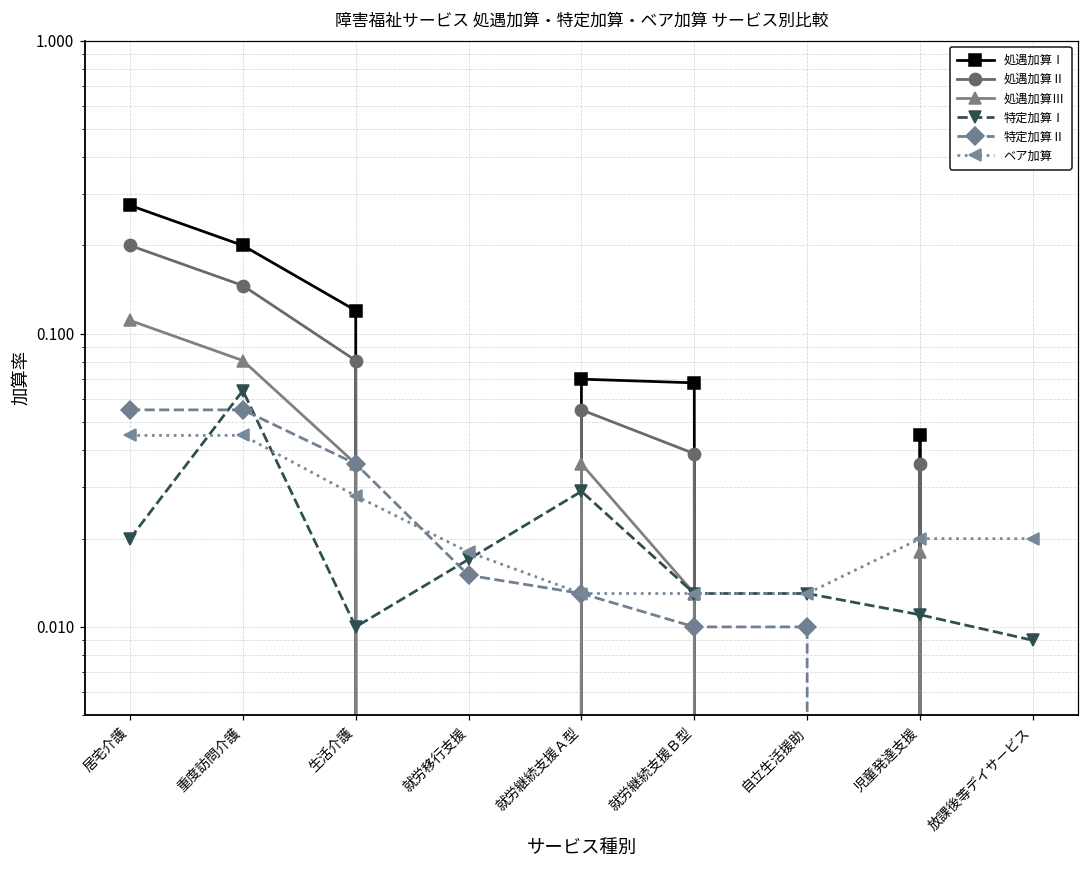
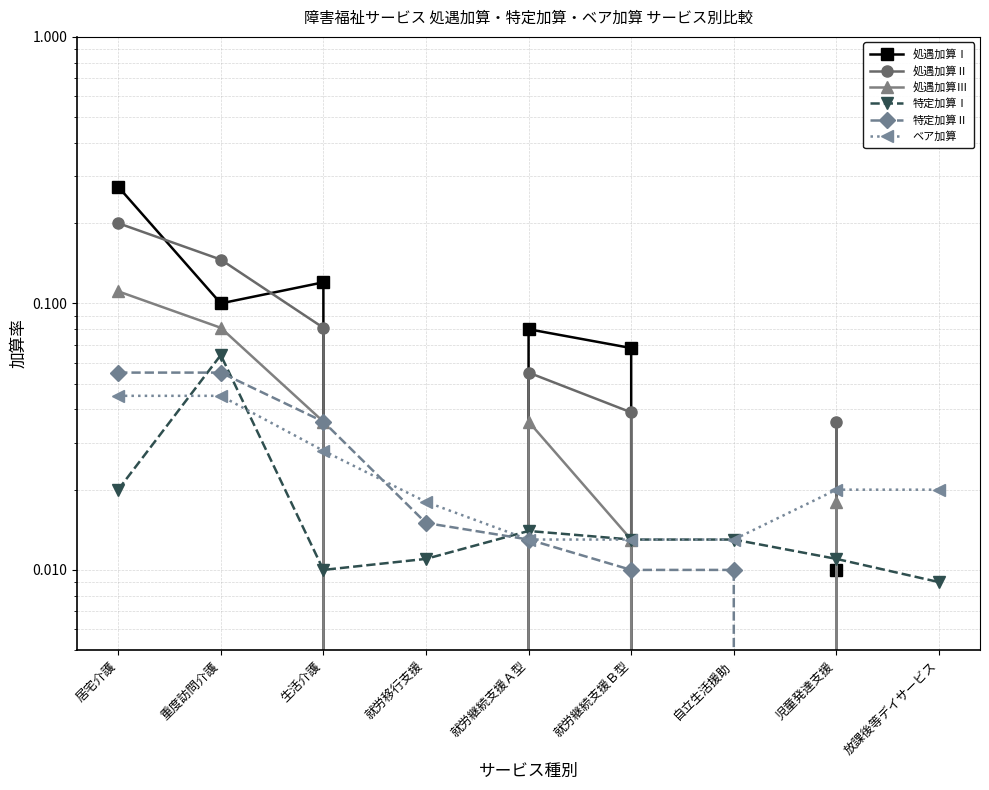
  {
    "処遇加算Ⅰ": {
      "居宅介護": 0.27,
-     "重度訪問介護": 0.2,
+     "重度訪問介護": 0.1,
      "生活介護": 0.12,
-     "就労継続支援Ａ型": 0.07,
+     "就労継続支援Ａ型": 0.08,
      "就労継続支援Ｂ型": 0.068,
-     "児童発達支援": 0.045
+     "児童発達支援": 0.010
    },
    "特定加算Ⅰ": {
      "居宅介護": 0.020,
      "重度訪問介護": 0.064,
      "生活介護": 0.010,
-     "就労移行支援": 0.017,
-     "就労継続支援Ａ型": 0.029,
+     "就労移行支援": 0.011,
+     "就労継続支援Ａ型": 0.014,
      "児童発達支援": 0.011,
      "放課後等デイサービス": 0.009
    }
  }
